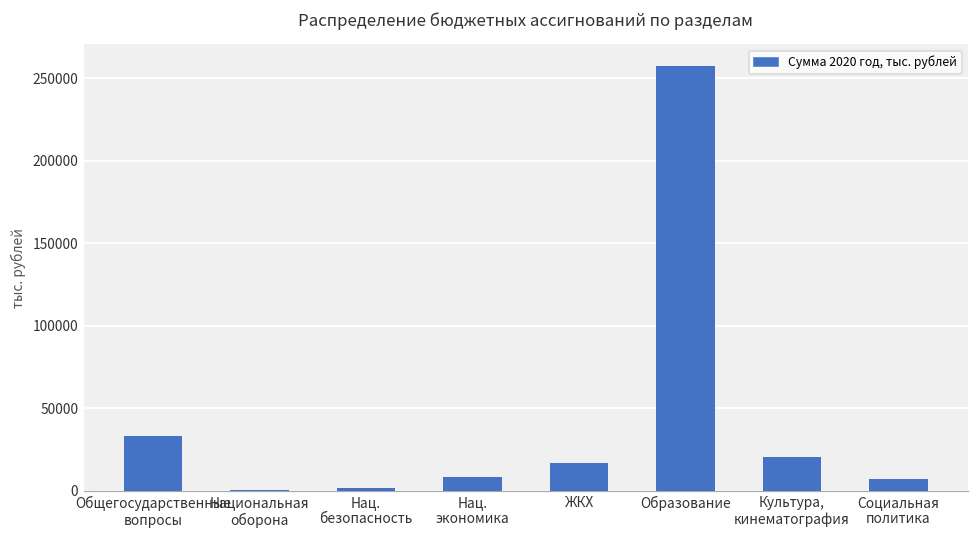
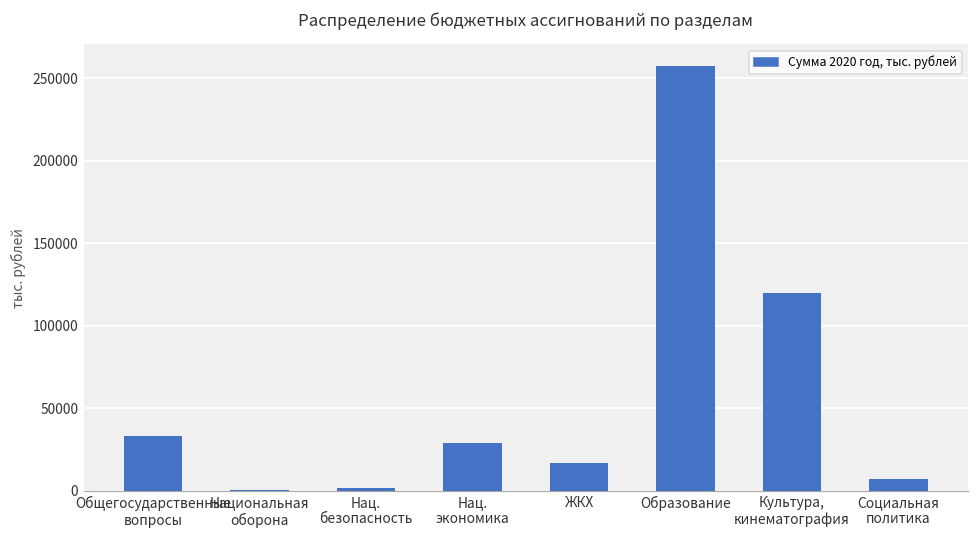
  {
    "Общегосударственные вопросы": 34000,
    "Нац. безопасность": 2000,
-   "Нац. экономика": 8000,
+   "Нац. экономика": 29000,
    "ЖКХ": 17000,
    "Образование": 258000,
-   "Культура, кинематография": 21000,
+   "Культура, кинематография": 120000,
    "Социальная политика": 7000
  }
